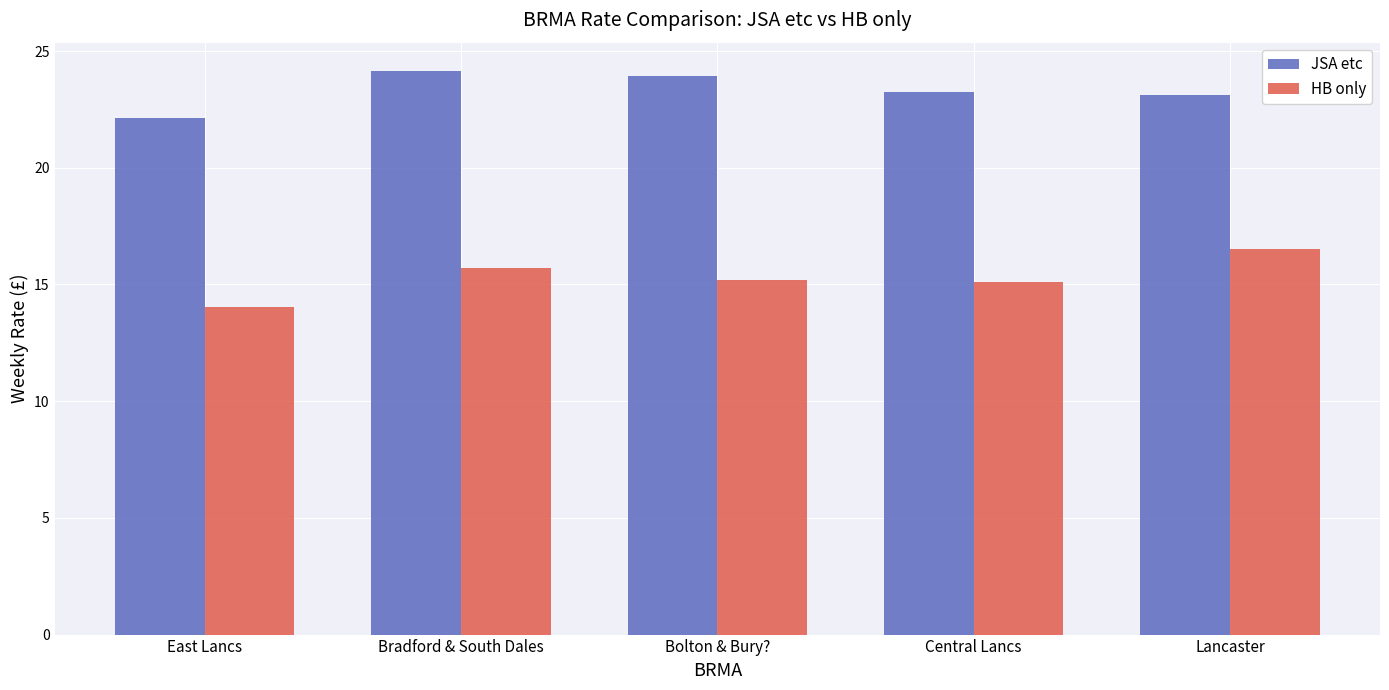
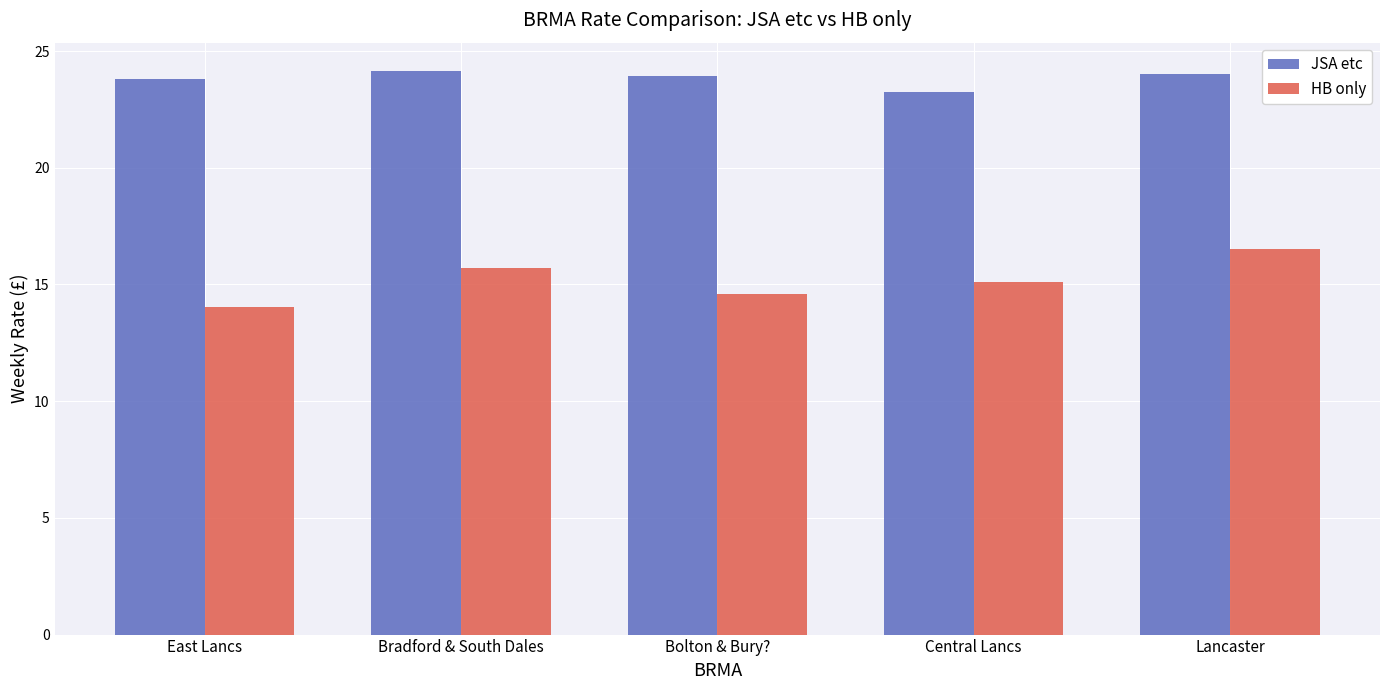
  {
    "JSA etc": {
-     "East Lancs": 22.1,
+     "East Lancs": 23.8,
      "Bradford & South Dales": 24.2,
      "Bolton & Bury?": 24.0,
      "Central Lancs": 23.3,
-     "Lancaster": 23.1
+     "Lancaster": 24.0
    },
    "HB only": {
      "East Lancs": 14.0,
      "Bradford & South Dales": 15.7,
-     "Bolton & Bury?": 15.2,
+     "Bolton & Bury?": 14.6,
      "Central Lancs": 15.1,
      "Lancaster": 16.5
    }
  }
